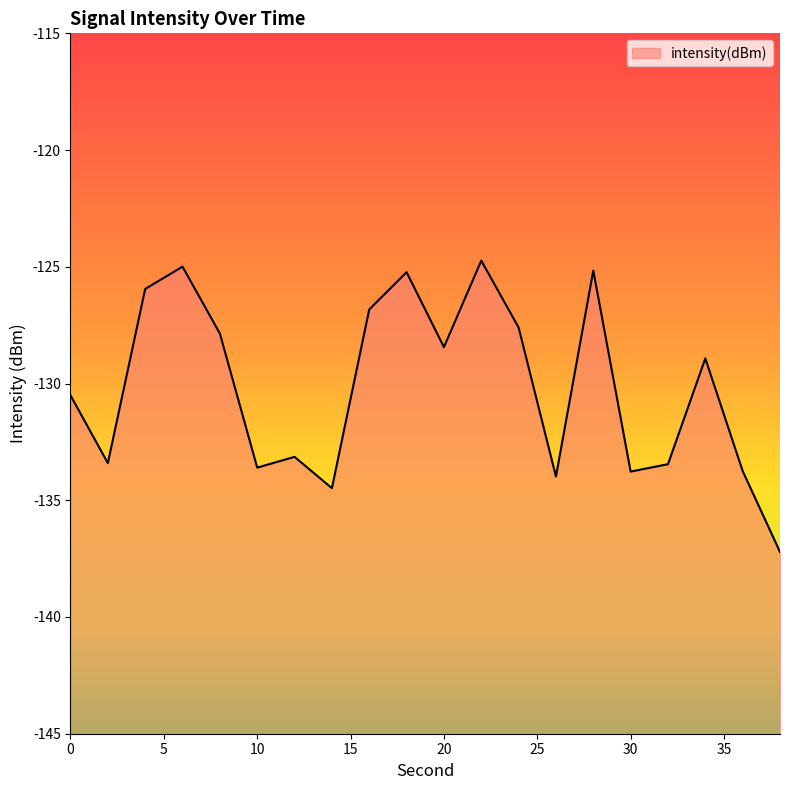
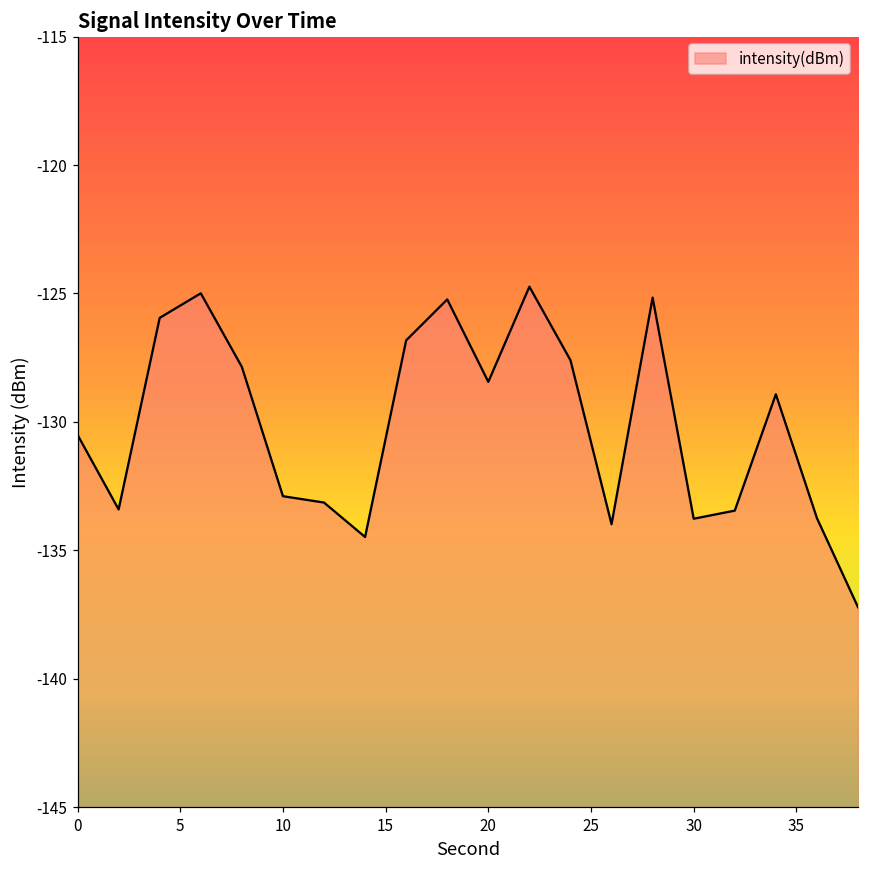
  {
    "0": -130.5,
-   "10": -133.6,
+   "10": -132.9,
    "20": -128.4,
    "30": -133.8
  }
